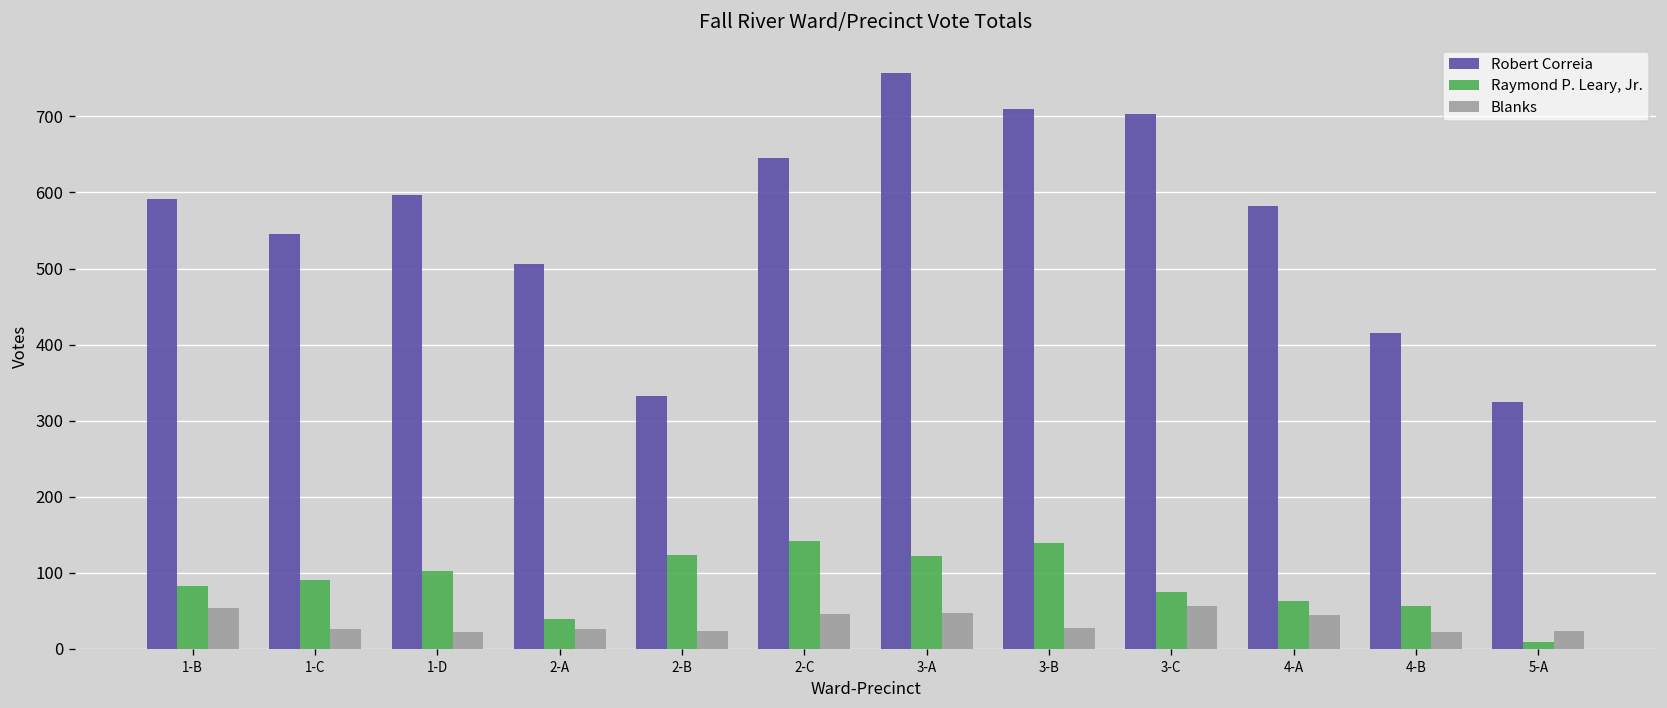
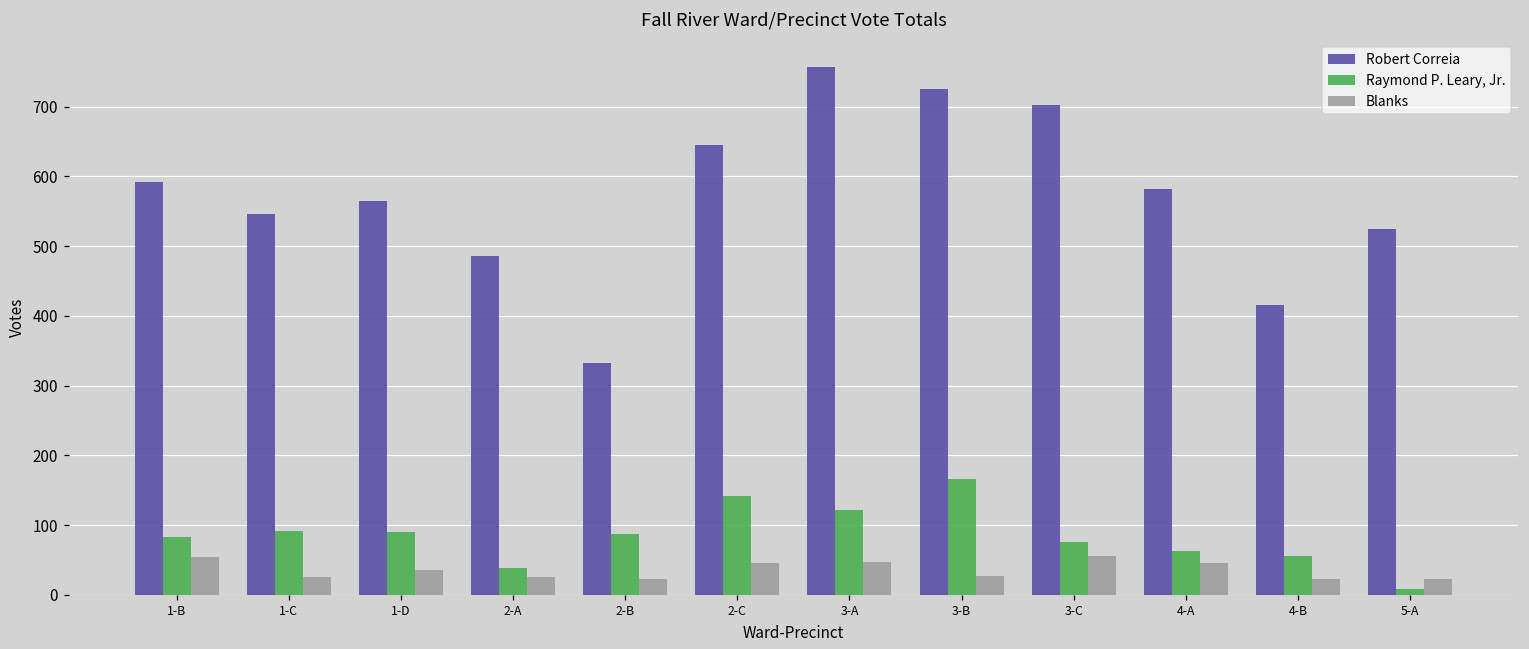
  {
    "Robert Correia": {
      "1-B": 590,
      "1-C": 550,
-     "1-D": 600,
-     "2-A": 510,
+     "1-D": 570,
+     "2-A": 490,
      "2-B": 330,
      "2-C": 650,
      "3-A": 760,
-     "3-B": 710,
+     "3-B": 730,
      "3-C": 700,
      "4-A": 580,
      "4-B": 420,
-     "5-A": 330
+     "5-A": 530
    },
    "Raymond P. Leary, Jr.": {
      "1-B": 80,
      "1-C": 90,
-     "1-D": 100,
+     "1-D": 90,
      "2-A": 40,
-     "2-B": 120,
+     "2-B": 90,
      "2-C": 140,
      "3-A": 120,
-     "3-B": 140,
+     "3-B": 170,
      "3-C": 80,
      "4-A": 60,
      "4-B": 60,
      "5-A": 10
    },
    "Blanks": {
      "1-B": 50,
      "1-C": 30,
-     "1-D": 20,
+     "1-D": 40,
      "2-A": 30,
      "2-B": 20,
      "2-C": 50,
      "3-A": 50,
      "3-B": 30,
      "3-C": 60,
      "4-A": 50,
      "4-B": 20,
      "5-A": 20
    }
  }
